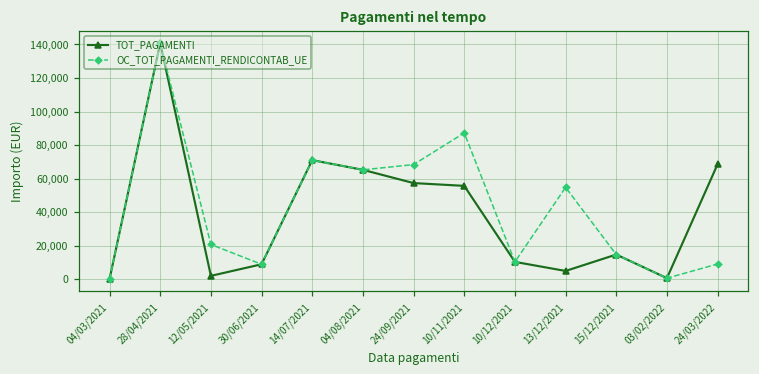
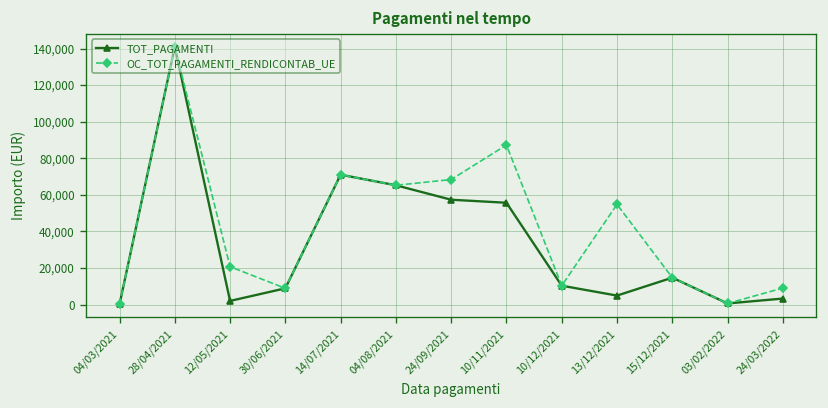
  {
    "TOT_PAGAMENTI": {
      "12/05/2021": "2,000",
      "24/09/2021": "57,000",
      "10/11/2021": "56,000",
      "13/12/2021": "5,000",
-     "24/03/2022": "69,000"
+     "24/03/2022": "3,000"
    },
    "OC_TOT_PAGAMENTI_RENDICONTAB_UE": {
      "12/05/2021": "21,000",
      "24/09/2021": "68,000",
      "10/11/2021": "87,000",
      "13/12/2021": "55,000",
      "24/03/2022": "9,000"
    }
  }
